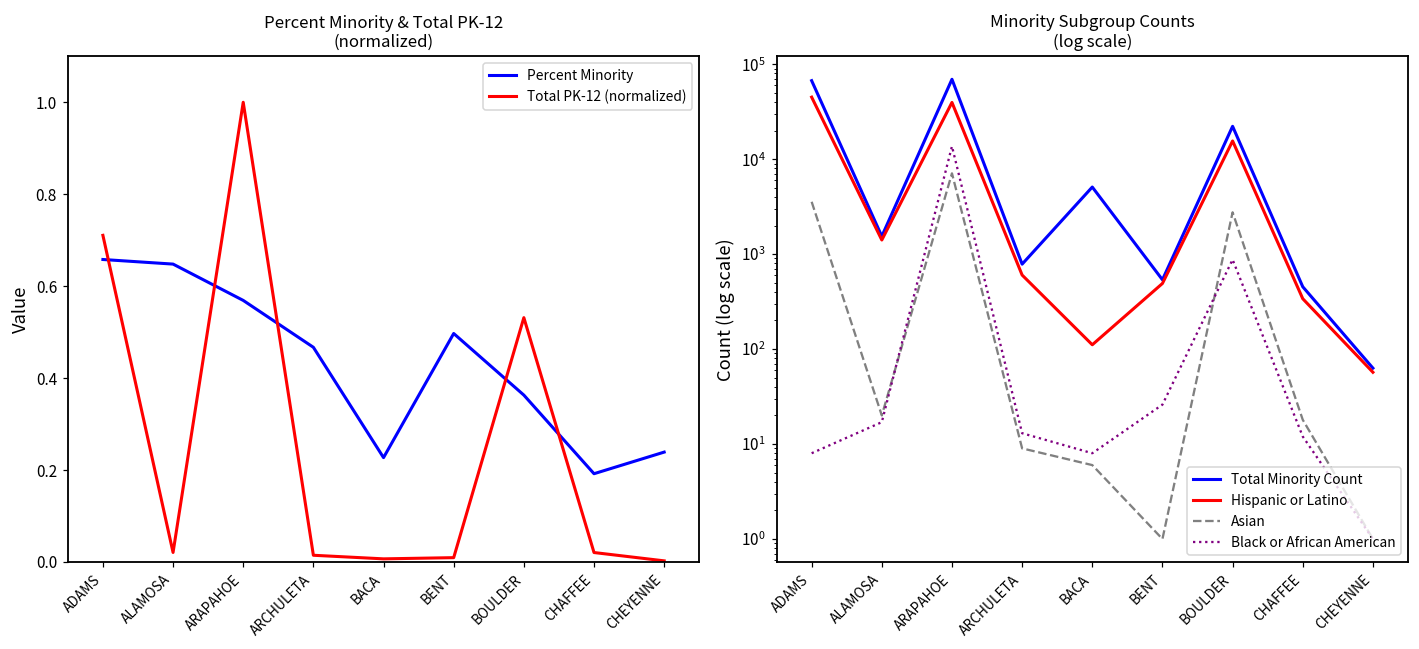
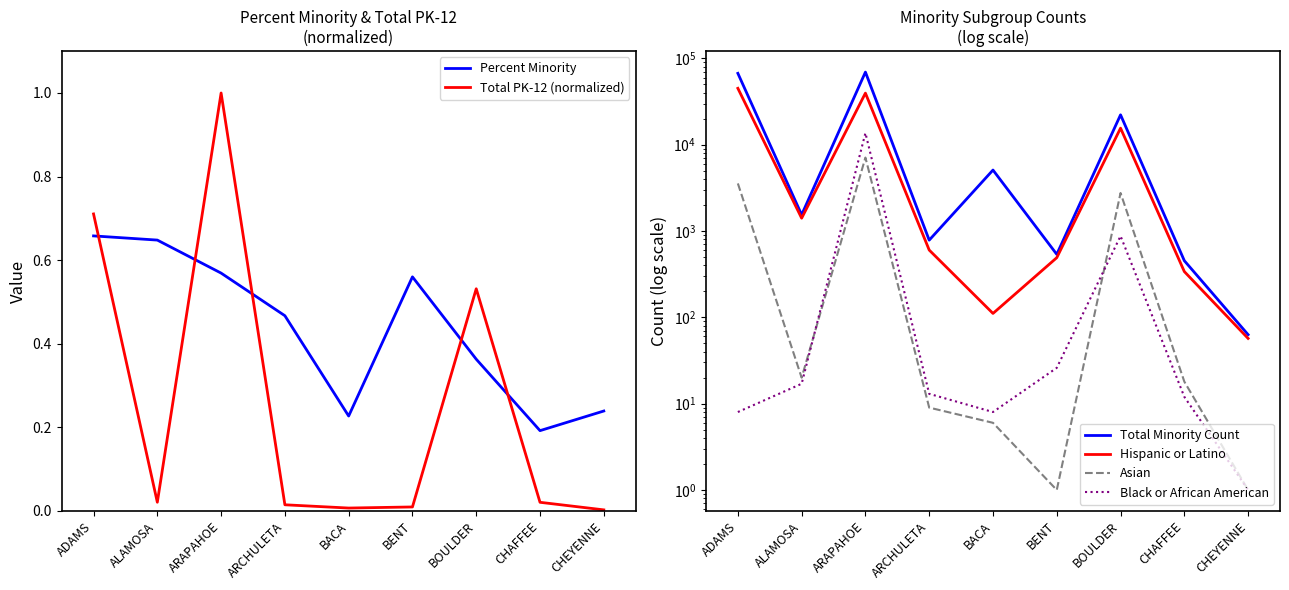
  {
    "Percent Minority & Total PK-12 (normalized)": {
      "Percent Minority": {
        "ADAMS": 0.66,
        "ALAMOSA": 0.65,
        "ARAPAHOE": 0.57,
        "ARCHULETA": 0.47,
        "BACA": 0.23,
-       "BENT": 0.50,
+       "BENT": 0.56,
        "BOULDER": 0.36,
        "CHAFFEE": 0.19,
        "CHEYENNE": 0.24
      },
      "Total PK-12 (normalized)": {
        "ADAMS": 0.71,
        "ALAMOSA": 0.02,
        "ARAPAHOE": 1.00,
        "ARCHULETA": 0.01,
        "BACA": 0.01,
        "BENT": 0.01,
        "BOULDER": 0.53,
        "CHAFFEE": 0.02,
        "CHEYENNE": 0.00
      }
    },
    "Minority Subgroup Counts (log scale)": {
      "Total Minority Count": {
        "ADAMS": 70000,
        "ALAMOSA": 1500,
        "ARAPAHOE": 70000,
        "ARCHULETA": 800,
        "BACA": 5000,
        "BENT": 500,
        "BOULDER": 22000,
        "CHAFFEE": 500,
        "CHEYENNE": 60
      },
      "Hispanic or Latino": {
        "ADAMS": 40000,
        "ALAMOSA": 1400,
        "ARAPAHOE": 40000,
        "ARCHULETA": 600,
        "BACA": 110,
        "BENT": 500,
        "BOULDER": 16000,
        "CHAFFEE": 340,
        "CHEYENNE": 60
      },
      "Asian": {
        "ADAMS": 3600,
        "ALAMOSA": 20,
        "ARAPAHOE": 7000,
        "ARCHULETA": 9,
        "BACA": 6,
        "BENT": 1.0,
        "BOULDER": 2800,
        "CHAFFEE": 18
      },
      "Black or African American": {
        "ADAMS": 8,
        "ALAMOSA": 17,
        "ARAPAHOE": 14000,
        "ARCHULETA": 13,
        "BACA": 8,
        "BENT": 26,
        "BOULDER": 900,
        "CHAFFEE": 12
      }
    }
  }
